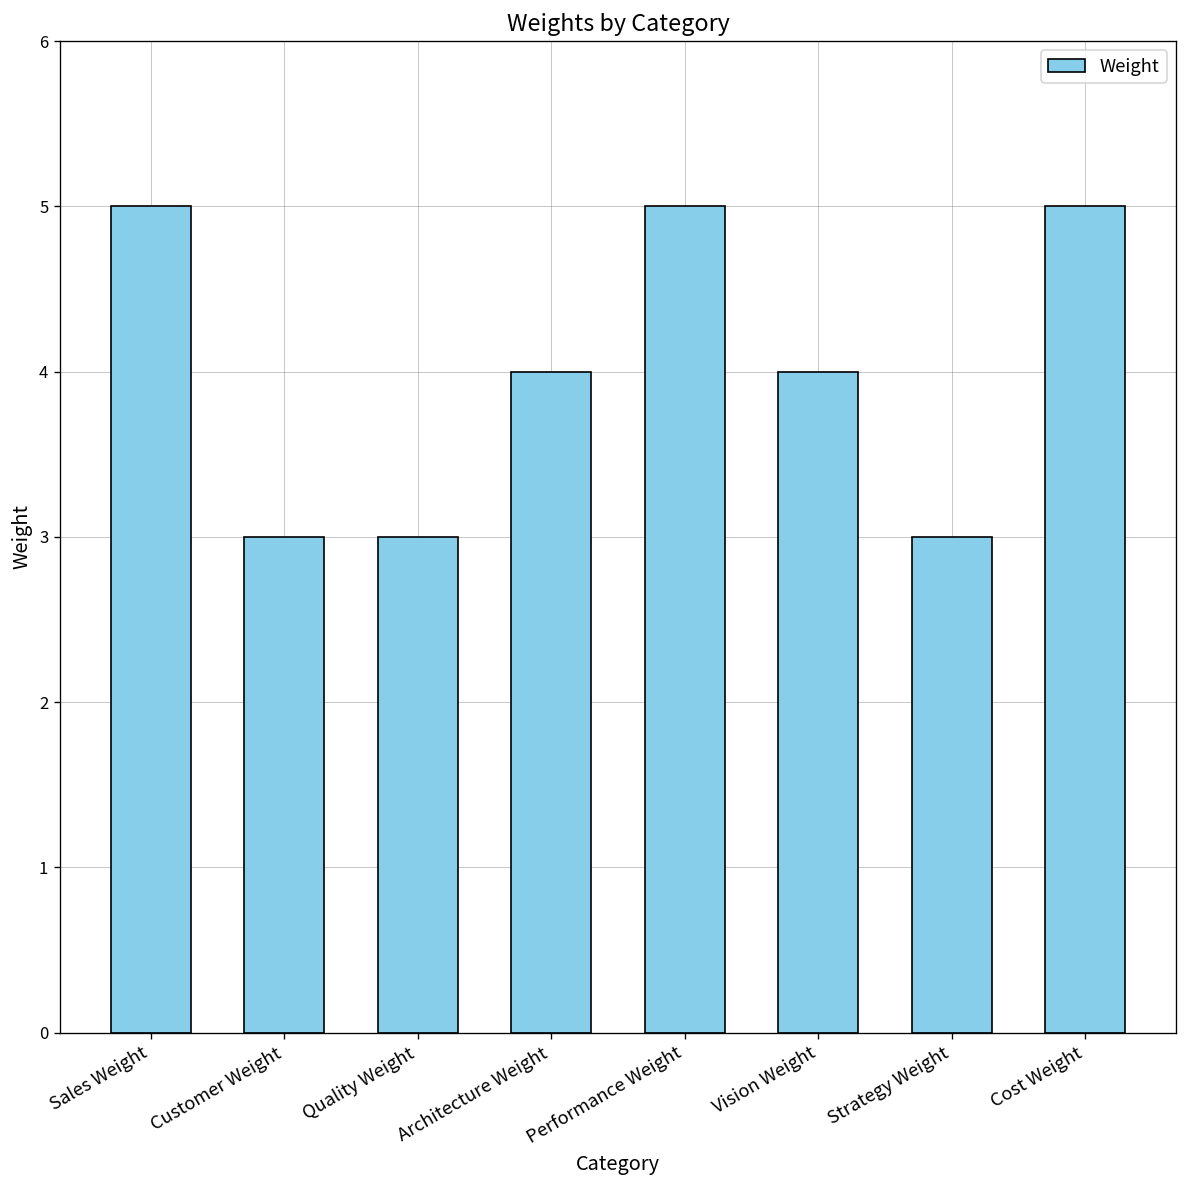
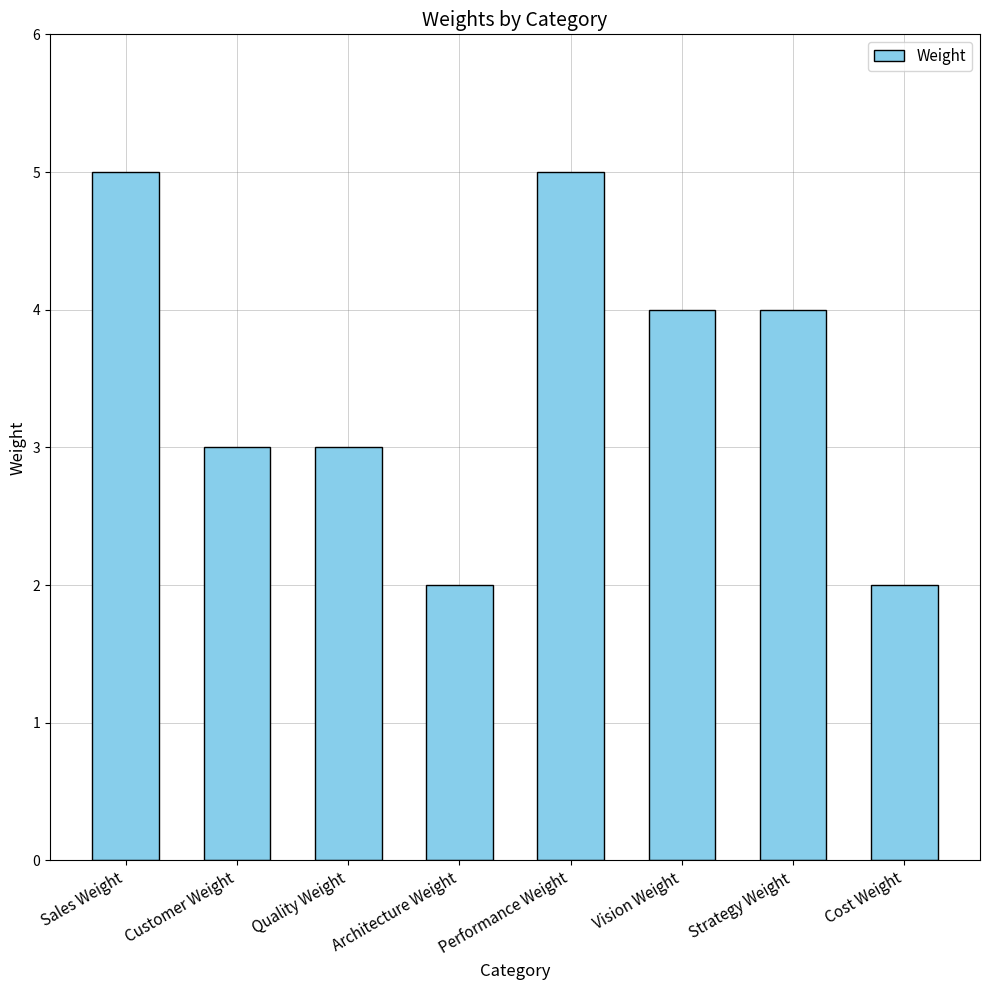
  {
    "Sales Weight": 5,
    "Customer Weight": 3,
    "Quality Weight": 3,
-   "Architecture Weight": 4,
+   "Architecture Weight": 2,
    "Performance Weight": 5,
    "Vision Weight": 4,
-   "Strategy Weight": 3,
-   "Cost Weight": 5
+   "Strategy Weight": 4,
+   "Cost Weight": 2
  }
